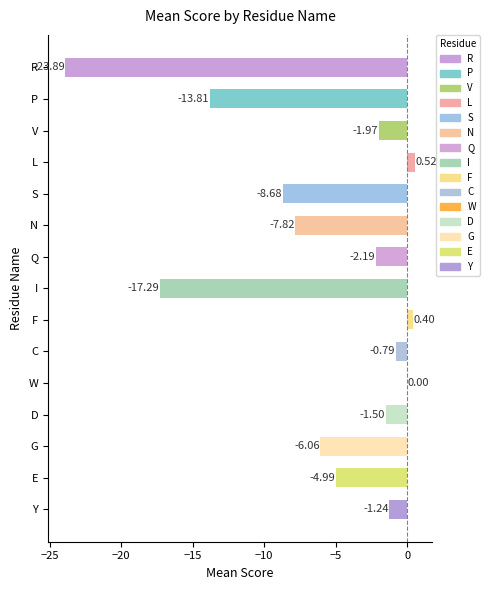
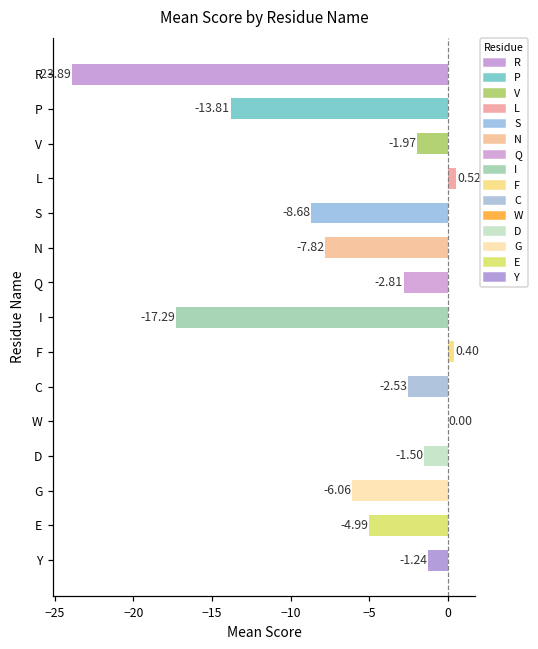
  {
    "R": -23.89,
    "P": -13.81,
    "V": -1.97,
    "S": -8.68,
    "N": -7.82,
-   "Q": -2.19,
+   "Q": -2.81,
    "I": -17.29,
    "F": 0.40,
-   "C": -0.79,
+   "C": -2.53,
    "W": 0.00,
    "D": -1.50,
    "G": -6.06,
    "E": -4.99,
    "Y": -1.24
  }
